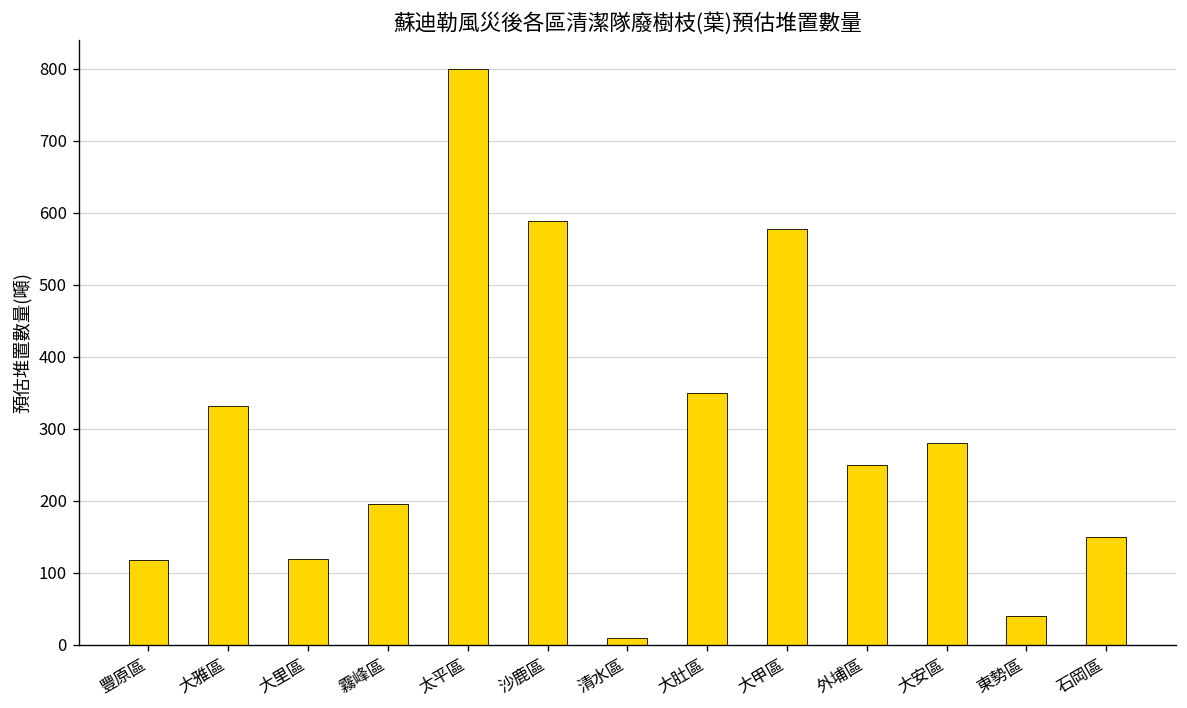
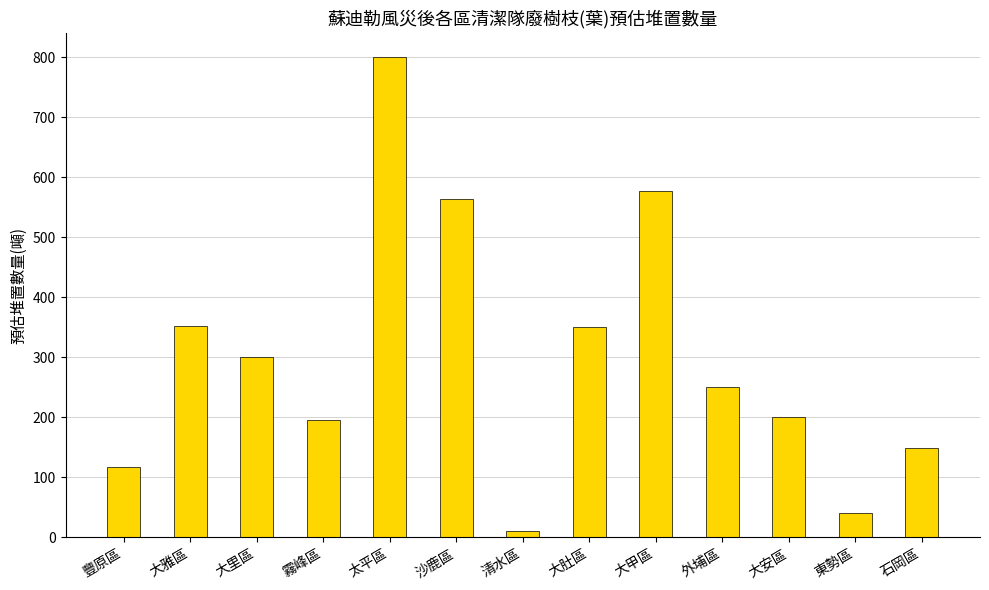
  {
    "豐原區": 120,
-   "大雅區": 330,
-   "大里區": 120,
+   "大雅區": 350,
+   "大里區": 300,
    "霧峰區": 200,
    "太平區": 800,
-   "沙鹿區": 590,
+   "沙鹿區": 560,
    "清水區": 10,
    "大肚區": 350,
    "大甲區": 580,
    "外埔區": 250,
-   "大安區": 280,
+   "大安區": 200,
    "東勢區": 40,
    "石岡區": 150
  }
